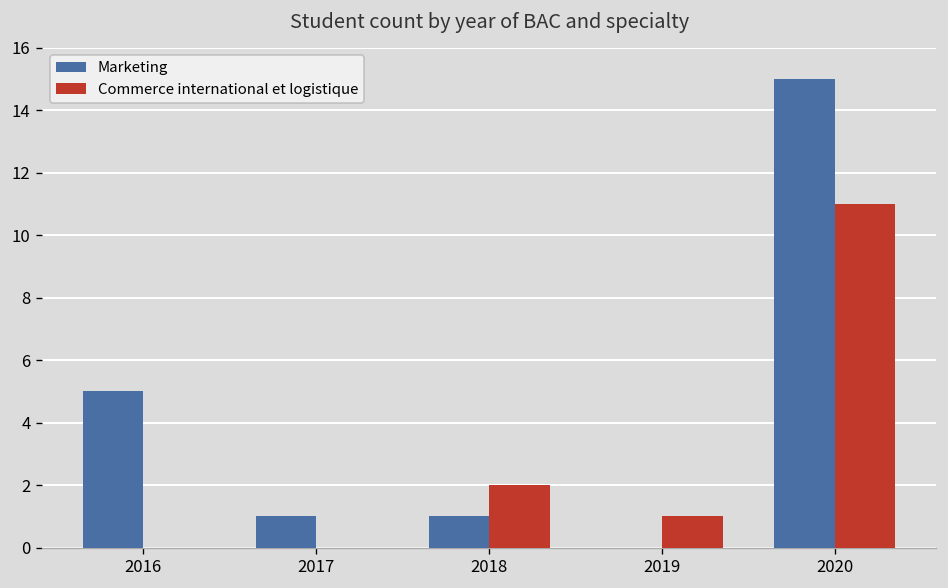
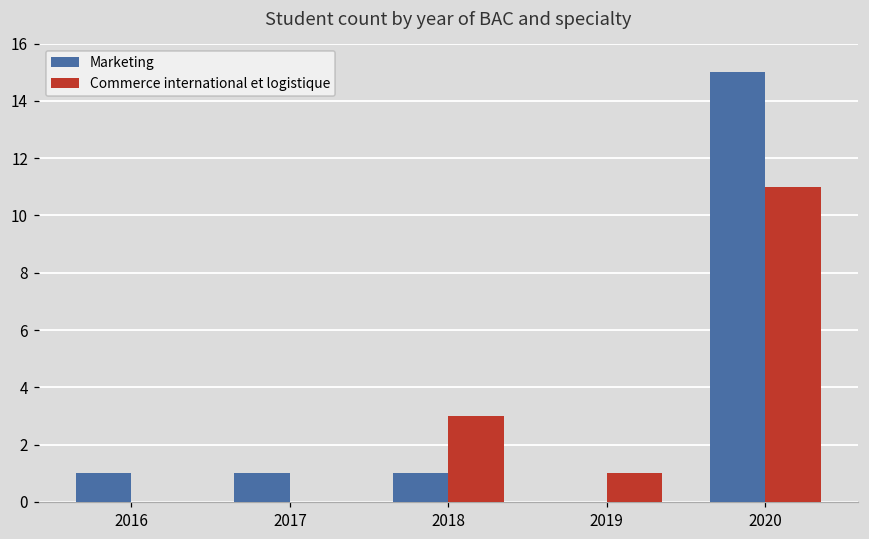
  {
    "Marketing": {
-     "2016": 5,
+     "2016": 1,
      "2017": 1,
      "2018": 1,
      "2019": 0,
      "2020": 15
    },
    "Commerce international et logistique": {
      "2016": 0,
      "2017": 0,
-     "2018": 2,
+     "2018": 3,
      "2019": 1,
      "2020": 11
    }
  }
